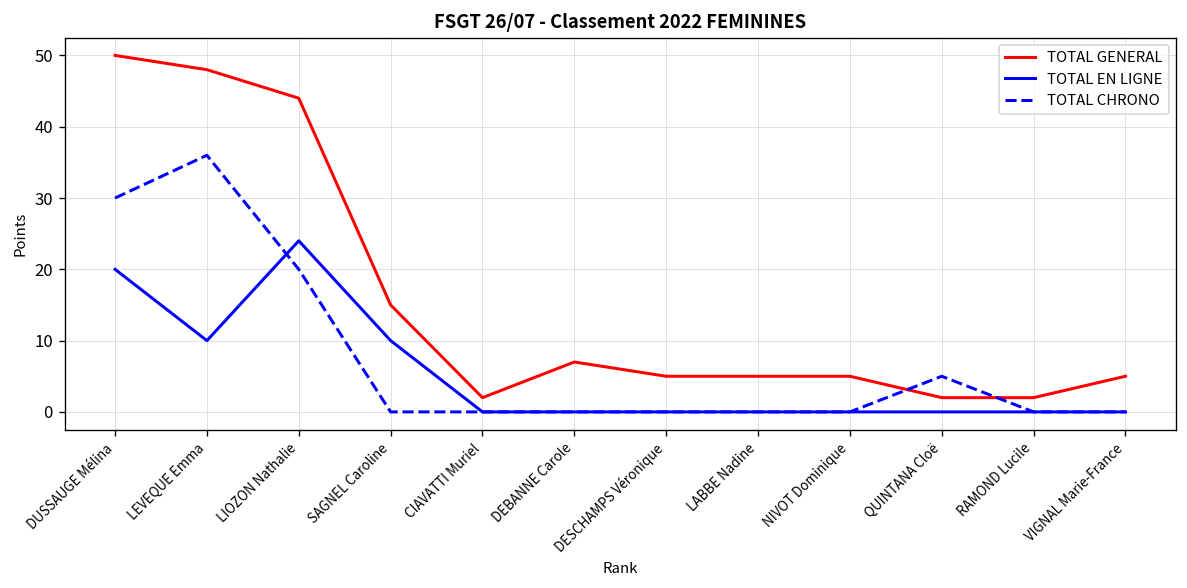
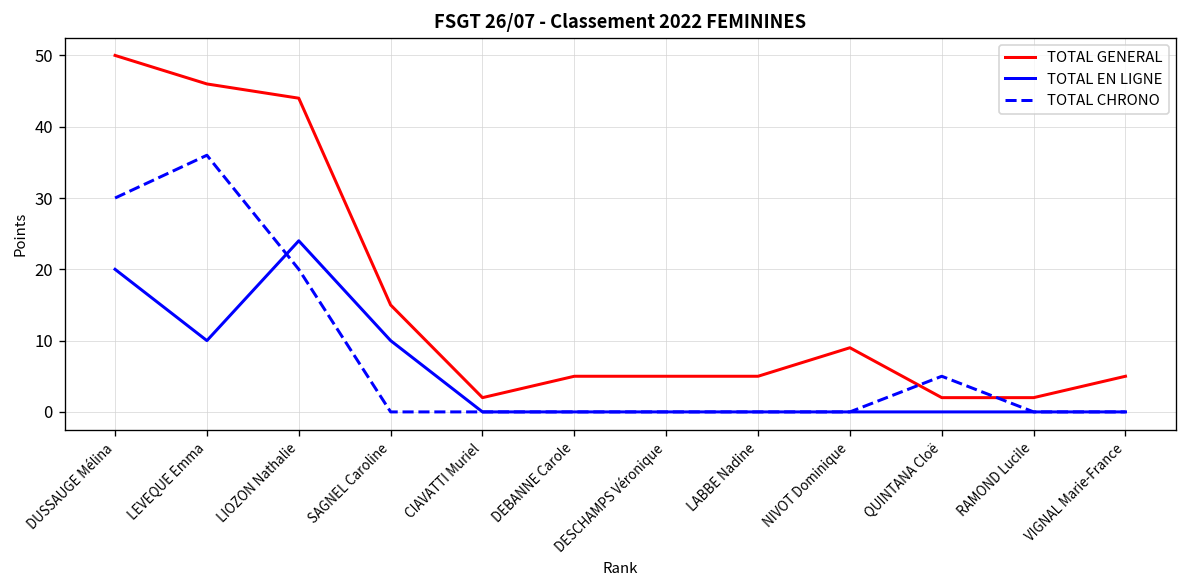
  {
    "TOTAL GENERAL": {
      "DUSSAUGE Mélina": 50,
-     "LEVEQUE Emma": 48,
+     "LEVEQUE Emma": 46,
      "LIOZON Nathalie": 44,
      "SAGNEL Caroline": 15,
      "CIAVATTI Muriel": 2,
-     "DEBANNE Carole": 7,
+     "DEBANNE Carole": 5,
      "DESCHAMPS Véronique": 5,
      "LABBE Nadine": 5,
-     "NIVOT Dominique": 5,
+     "NIVOT Dominique": 9,
      "QUINTANA Cloë": 2,
      "RAMOND Lucile": 2,
      "VIGNAL Marie-France": 5
    }
  }
